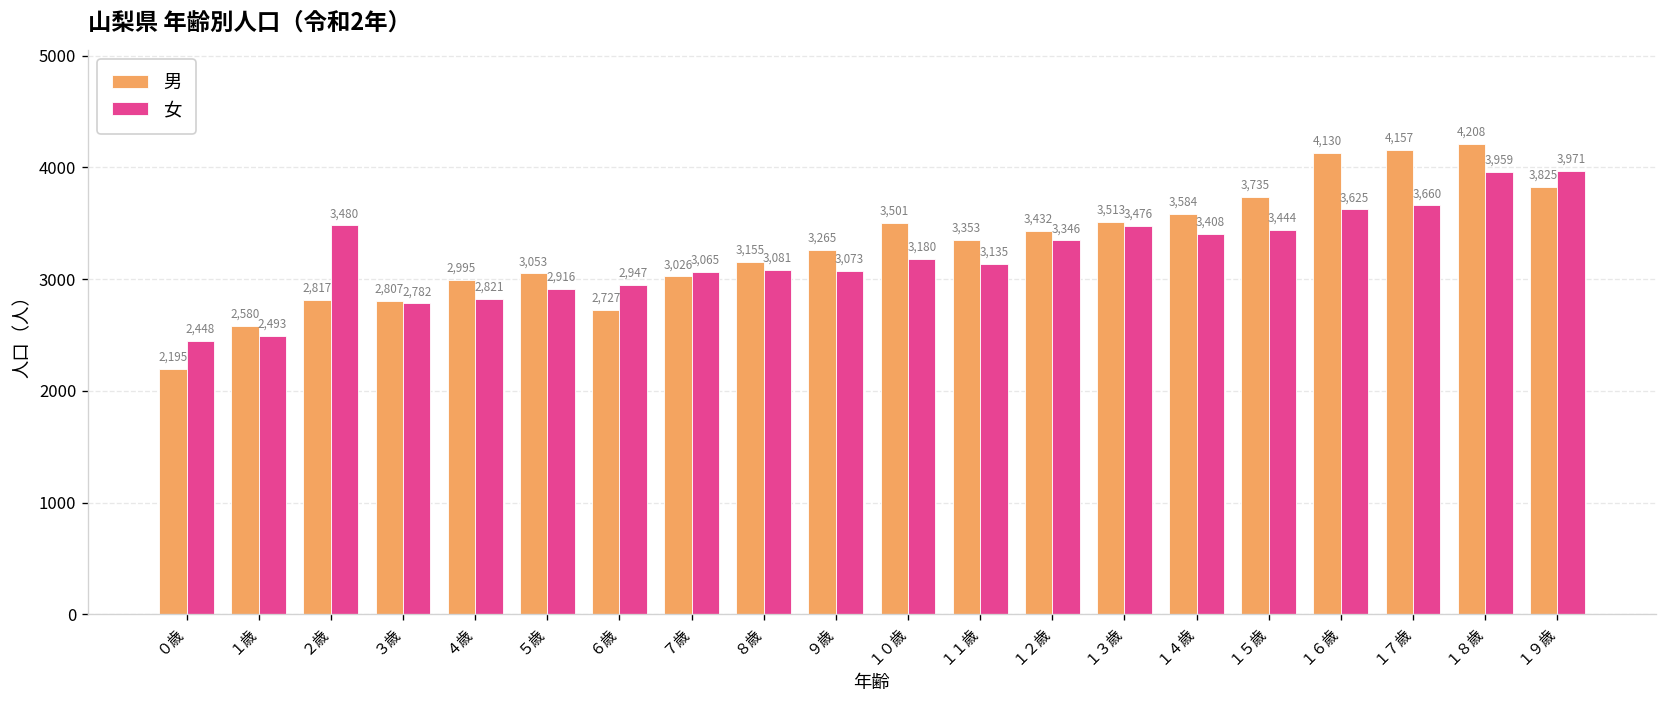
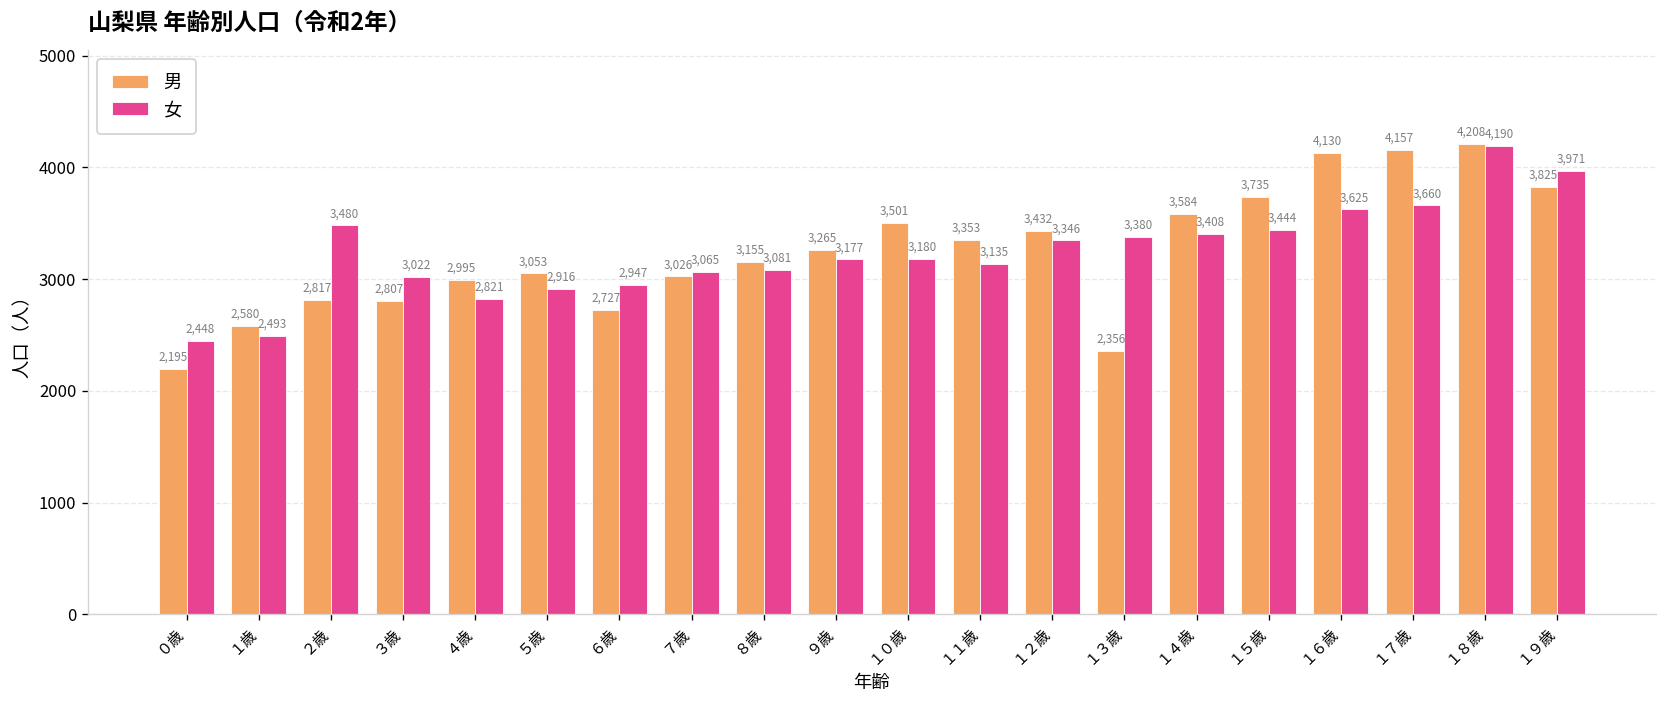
  {
    "男": {
      "０歳": "2,195",
      "１歳": "2,580",
      "２歳": "2,817",
      "３歳": "2,807",
      "４歳": "2,995",
      "５歳": "3,053",
      "６歳": "2,727",
      "７歳": "3,026",
      "８歳": "3,155",
      "９歳": "3,265",
      "１０歳": "3,501",
      "１１歳": "3,353",
      "１２歳": "3,432",
-     "１３歳": "3,513",
+     "１３歳": "2,356",
      "１４歳": "3,584",
      "１５歳": "3,735",
      "１６歳": "4,130",
      "１７歳": "4,157",
      "１８歳": "4,208",
      "１９歳": "3,825"
    },
    "女": {
      "０歳": "2,448",
      "１歳": "2,493",
      "２歳": "3,480",
-     "３歳": "2,782",
+     "３歳": "3,022",
      "４歳": "2,821",
      "５歳": "2,916",
      "６歳": "2,947",
      "７歳": "3,065",
      "８歳": "3,081",
-     "９歳": "3,073",
+     "９歳": "3,177",
      "１０歳": "3,180",
      "１１歳": "3,135",
      "１２歳": "3,346",
-     "１３歳": "3,476",
+     "１３歳": "3,380",
      "１４歳": "3,408",
      "１５歳": "3,444",
      "１６歳": "3,625",
      "１７歳": "3,660",
-     "１８歳": "3,959",
+     "１８歳": "4,190",
      "１９歳": "3,971"
    }
  }
